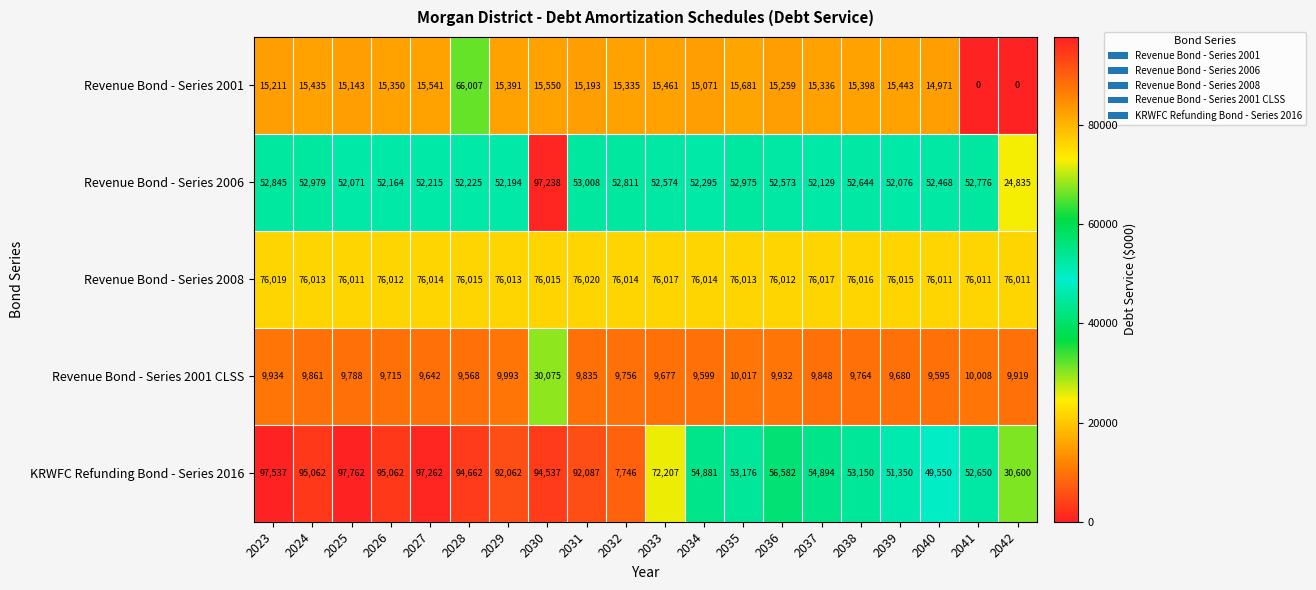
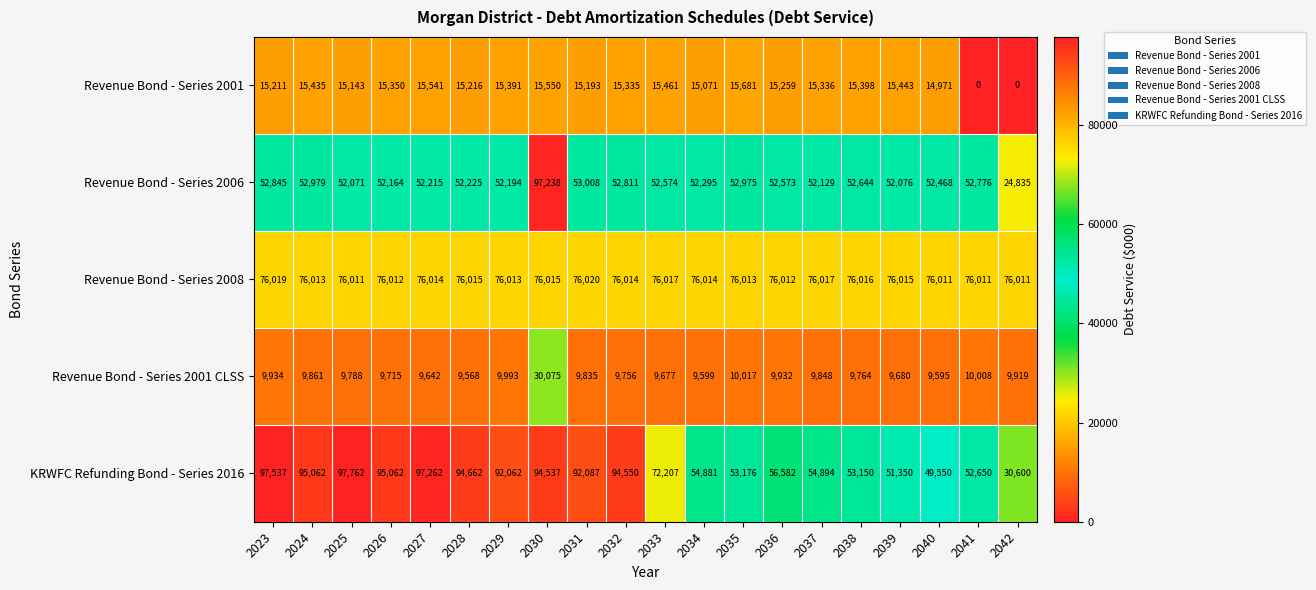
  {
    "Revenue Bond - Series 2001": {
      "2023": "15,211",
      "2024": "15,435",
      "2025": "15,143",
      "2026": "15,350",
      "2027": "15,541",
-     "2028": "66,007",
+     "2028": "15,216",
      "2029": "15,391",
      "2030": "15,550",
      "2031": "15,193",
      "2032": "15,335",
      "2033": "15,461",
      "2034": "15,071",
      "2035": "15,681",
      "2036": "15,259",
      "2037": "15,336",
      "2038": "15,398",
      "2039": "15,443",
      "2040": "14,971",
      "2041": "0",
      "2042": "0"
    },
    "Revenue Bond - Series 2006": {
      "2023": "52,845",
      "2024": "52,979",
      "2025": "52,071",
      "2026": "52,164",
      "2027": "52,215",
      "2028": "52,225",
      "2029": "52,194",
      "2030": "97,238",
      "2031": "53,008",
      "2032": "52,811",
      "2033": "52,574",
      "2034": "52,295",
      "2035": "52,975",
      "2036": "52,573",
      "2037": "52,129",
      "2038": "52,644",
      "2039": "52,076",
      "2040": "52,468",
      "2041": "52,776",
      "2042": "24,835"
    },
    "Revenue Bond - Series 2008": {
      "2023": "76,019",
      "2024": "76,013",
      "2025": "76,011",
      "2026": "76,012",
      "2027": "76,014",
      "2028": "76,015",
      "2029": "76,013",
      "2030": "76,015",
      "2031": "76,020",
      "2032": "76,014",
      "2033": "76,017",
      "2034": "76,014",
      "2035": "76,013",
      "2036": "76,012",
      "2037": "76,017",
      "2038": "76,016",
      "2039": "76,015",
      "2040": "76,011",
      "2041": "76,011",
      "2042": "76,011"
    },
    "Revenue Bond - Series 2001 CLSS": {
      "2023": "9,934",
      "2024": "9,861",
      "2025": "9,788",
      "2026": "9,715",
      "2027": "9,642",
      "2028": "9,568",
      "2029": "9,993",
      "2030": "30,075",
      "2031": "9,835",
      "2032": "9,756",
      "2033": "9,677",
      "2034": "9,599",
      "2035": "10,017",
      "2036": "9,932",
      "2037": "9,848",
      "2038": "9,764",
      "2039": "9,680",
      "2040": "9,595",
      "2041": "10,008",
      "2042": "9,919"
    },
    "KRWFC Refunding Bond - Series 2016": {
      "2023": "97,537",
      "2024": "95,062",
      "2025": "97,762",
      "2026": "95,062",
      "2027": "97,262",
      "2028": "94,662",
      "2029": "92,062",
      "2030": "94,537",
      "2031": "92,087",
-     "2032": "7,746",
+     "2032": "94,550",
      "2033": "72,207",
      "2034": "54,881",
      "2035": "53,176",
      "2036": "56,582",
      "2037": "54,894",
      "2038": "53,150",
      "2039": "51,350",
      "2040": "49,550",
      "2041": "52,650",
      "2042": "30,600"
    }
  }
